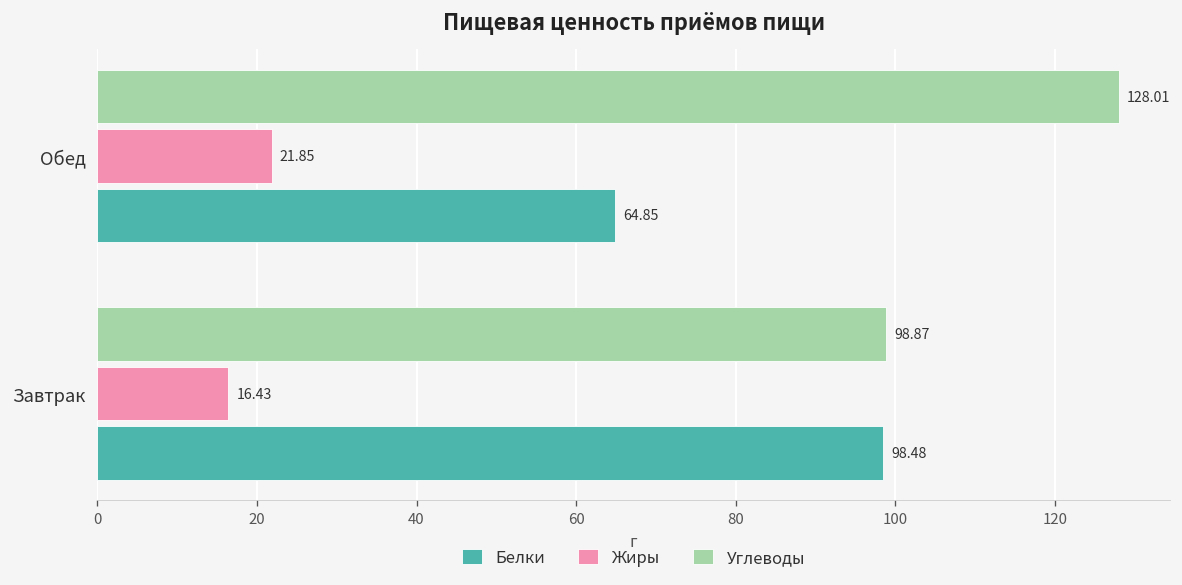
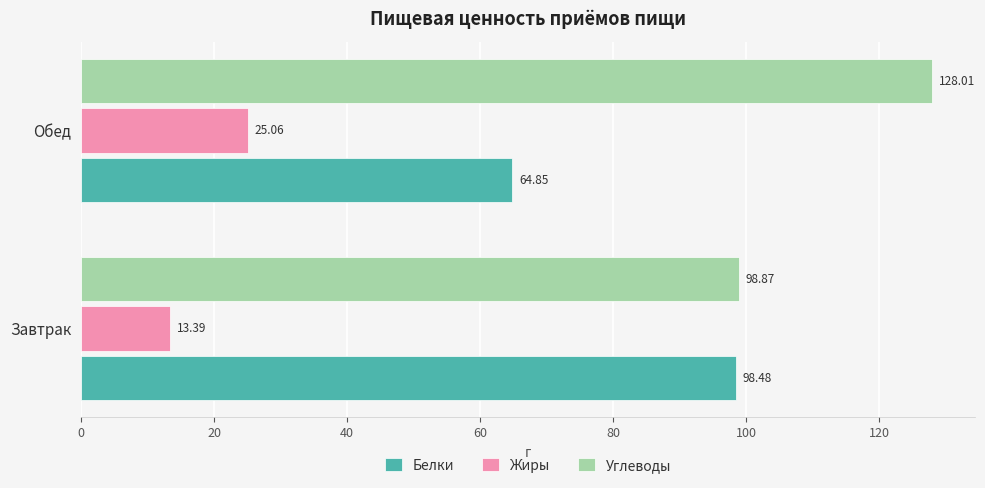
  {
    "Белки": {
      "Обед": 64.85,
      "Завтрак": 98.48
    },
    "Жиры": {
-     "Обед": 21.85,
-     "Завтрак": 16.43
+     "Обед": 25.06,
+     "Завтрак": 13.39
    },
    "Углеводы": {
      "Обед": 128.01,
      "Завтрак": 98.87
    }
  }
